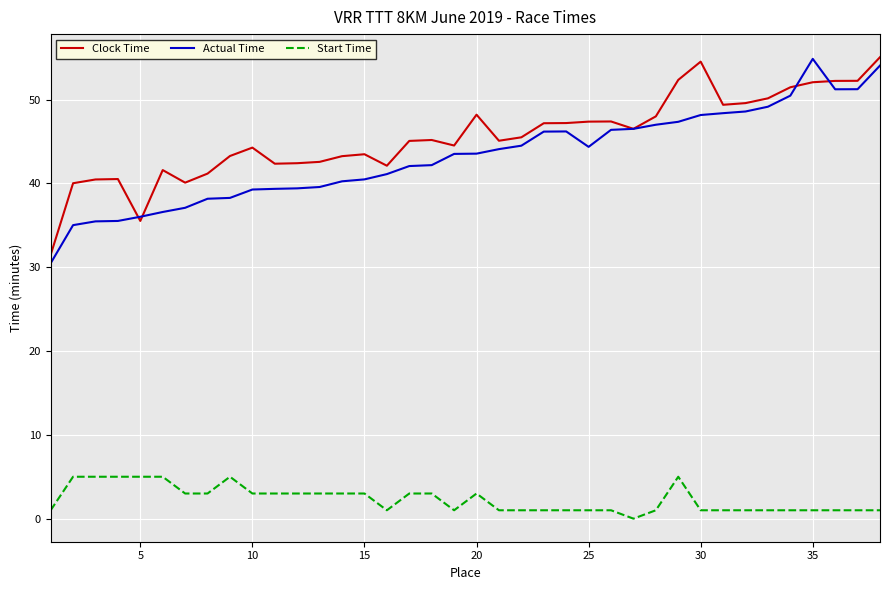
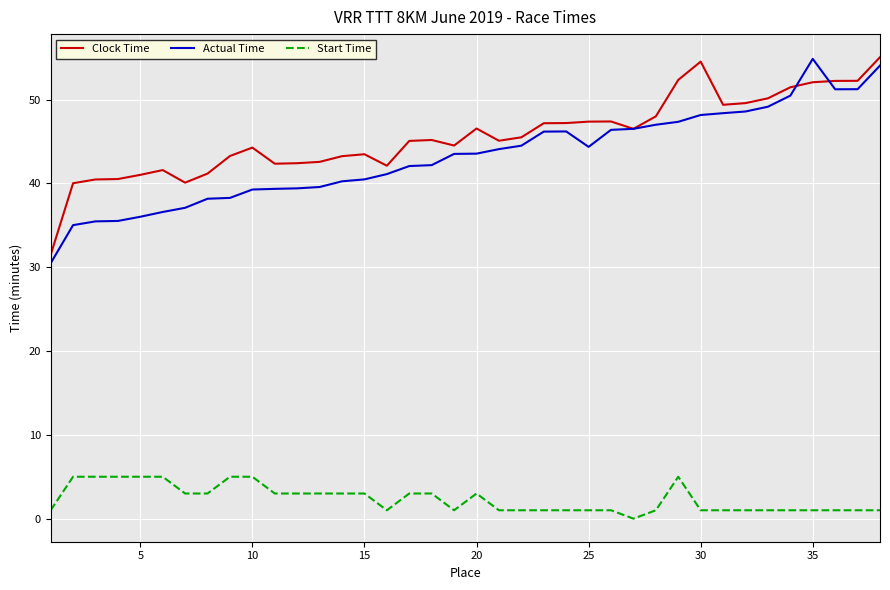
  {
    "Clock Time": {
-     "5": 36,
+     "5": 41,
      "10": 44,
      "15": 43,
-     "20": 48,
+     "20": 47,
      "25": 47,
      "30": 55,
      "35": 52
    },
    "Actual Time": {
      "5": 36,
      "10": 39,
      "15": 40,
      "20": 44,
      "25": 44,
      "30": 48,
      "35": 55
    },
    "Start Time": {
      "5": 5,
-     "10": 3,
+     "10": 5,
      "15": 3,
      "20": 3,
      "25": 1,
      "30": 1,
      "35": 1
    }
  }
